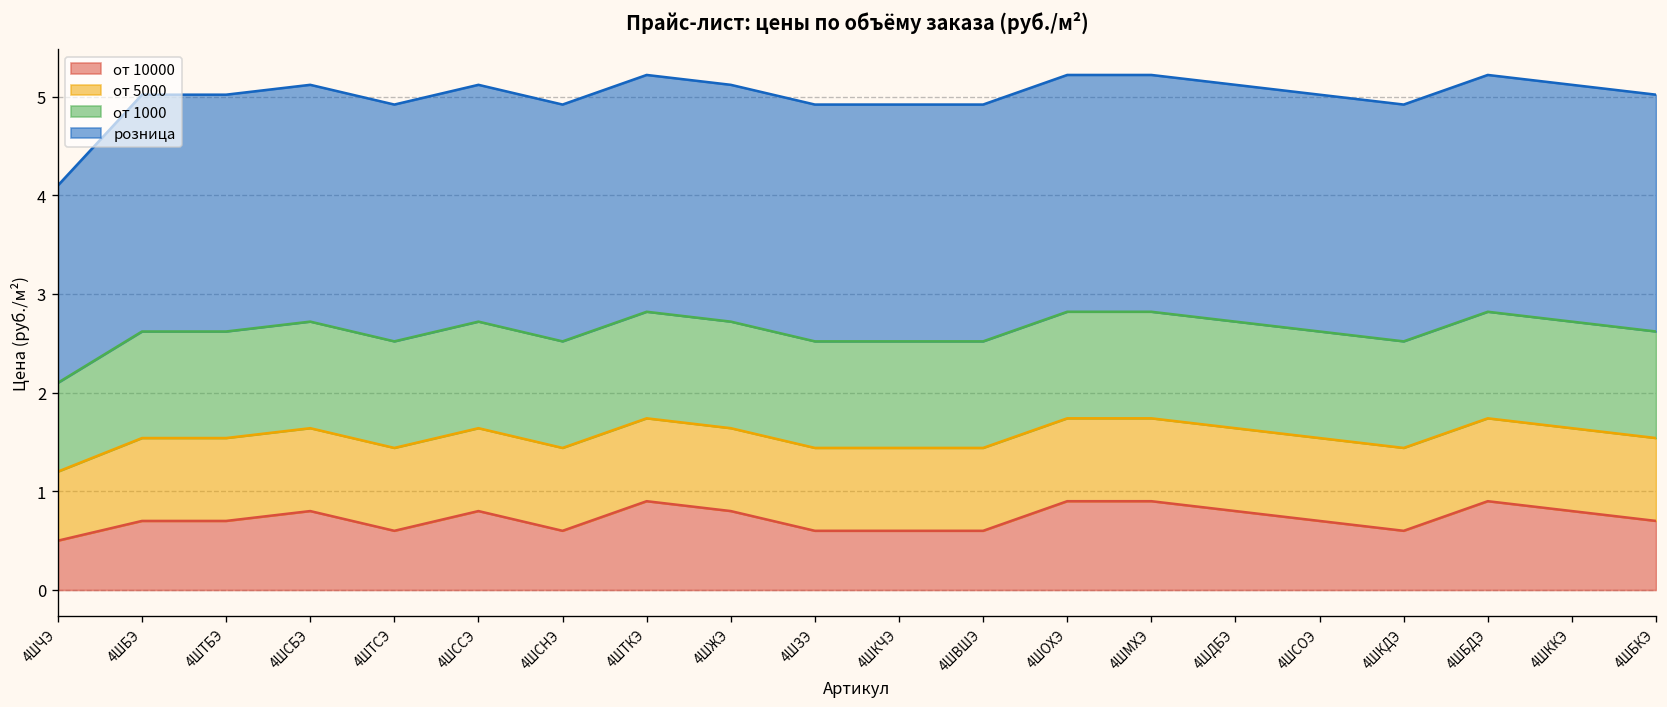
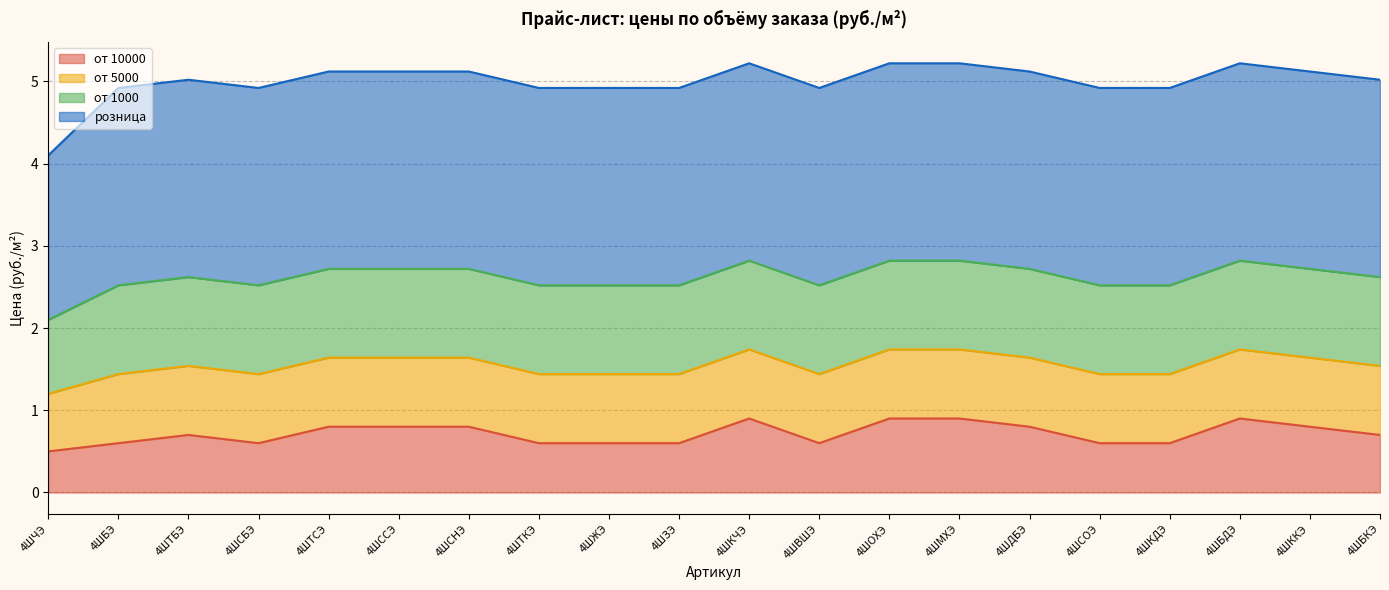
  {
    "от 10000": {
      "4ШЧЭ": 0.5,
-     "4ШБЭ": 0.7,
+     "4ШБЭ": 0.6,
      "4ШТБЭ": 0.7,
-     "4ШСБЭ": 0.8,
-     "4ШТСЭ": 0.6,
+     "4ШСБЭ": 0.6,
+     "4ШТСЭ": 0.8,
      "4ШССЭ": 0.8,
-     "4ШСНЭ": 0.6,
-     "4ШТКЭ": 0.9,
-     "4ШЖЭ": 0.8,
+     "4ШСНЭ": 0.8,
+     "4ШТКЭ": 0.6,
+     "4ШЖЭ": 0.6,
      "4ШЗЭ": 0.6,
-     "4ШКЧЭ": 0.6,
+     "4ШКЧЭ": 0.9,
      "4ШВШЭ": 0.6,
      "4ШОХЭ": 0.9,
      "4ШМХЭ": 0.9,
      "4ШДБЭ": 0.8,
-     "4ШСОЭ": 0.7,
+     "4ШСОЭ": 0.6,
      "4ШКДЭ": 0.6,
      "4ШБДЭ": 0.9,
      "4ШККЭ": 0.8,
      "4ШБКЭ": 0.7
    },
    "от 5000": {
      "4ШЧЭ": 0.7,
      "4ШБЭ": 0.8,
      "4ШТБЭ": 0.8,
      "4ШСБЭ": 0.8,
      "4ШТСЭ": 0.8,
      "4ШССЭ": 0.8,
      "4ШСНЭ": 0.8,
      "4ШТКЭ": 0.8,
      "4ШЖЭ": 0.8,
      "4ШЗЭ": 0.8,
      "4ШКЧЭ": 0.8,
      "4ШВШЭ": 0.8,
      "4ШОХЭ": 0.8,
      "4ШМХЭ": 0.8,
      "4ШДБЭ": 0.8,
      "4ШСОЭ": 0.8,
      "4ШКДЭ": 0.8,
      "4ШБДЭ": 0.8,
      "4ШККЭ": 0.8,
      "4ШБКЭ": 0.8
    },
    "от 1000": {
      "4ШЧЭ": 0.9,
      "4ШБЭ": 1.1,
      "4ШТБЭ": 1.1,
      "4ШСБЭ": 1.1,
      "4ШТСЭ": 1.1,
      "4ШССЭ": 1.1,
      "4ШСНЭ": 1.1,
      "4ШТКЭ": 1.1,
      "4ШЖЭ": 1.1,
      "4ШЗЭ": 1.1,
      "4ШКЧЭ": 1.1,
      "4ШВШЭ": 1.1,
      "4ШОХЭ": 1.1,
      "4ШМХЭ": 1.1,
      "4ШДБЭ": 1.1,
      "4ШСОЭ": 1.1,
      "4ШКДЭ": 1.1,
      "4ШБДЭ": 1.1,
      "4ШККЭ": 1.1,
      "4ШБКЭ": 1.1
    },
    "розница": {
      "4ШЧЭ": 2.0,
      "4ШТБЭ": 2.4,
      "4ШСБЭ": 2.4,
      "4ШТСЭ": 2.4,
      "4ШССЭ": 2.4,
      "4ШСНЭ": 2.4,
      "4ШТКЭ": 2.4,
      "4ШЖЭ": 2.4,
      "4ШЗЭ": 2.4,
      "4ШКЧЭ": 2.4,
      "4ШВШЭ": 2.4,
      "4ШОХЭ": 2.4,
      "4ШМХЭ": 2.4,
      "4ШДБЭ": 2.4,
      "4ШСОЭ": 2.4,
      "4ШКДЭ": 2.4,
      "4ШБДЭ": 2.4,
      "4ШККЭ": 2.4,
      "4ШБКЭ": 2.4
    }
  }
